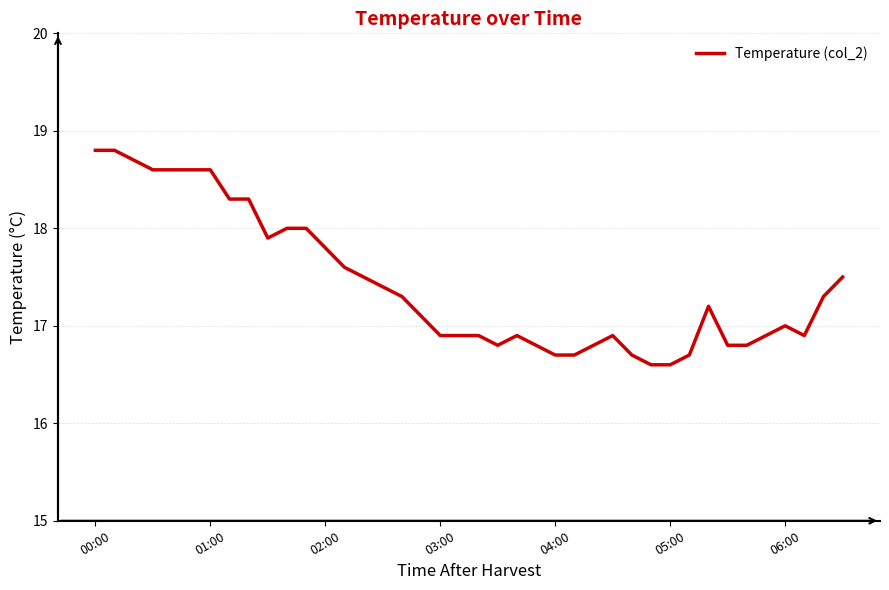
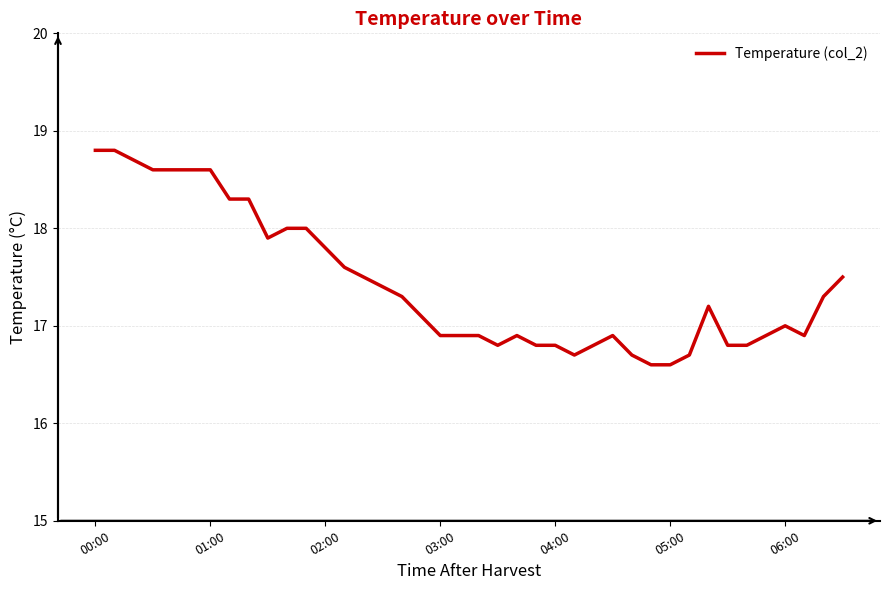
  {
    "00:00": 18.8,
    "01:00": 18.6,
    "02:00": 17.8,
    "03:00": 16.9,
-   "04:00": 16.7,
+   "04:00": 16.8,
    "05:00": 16.6,
    "06:00": 17.0
  }
